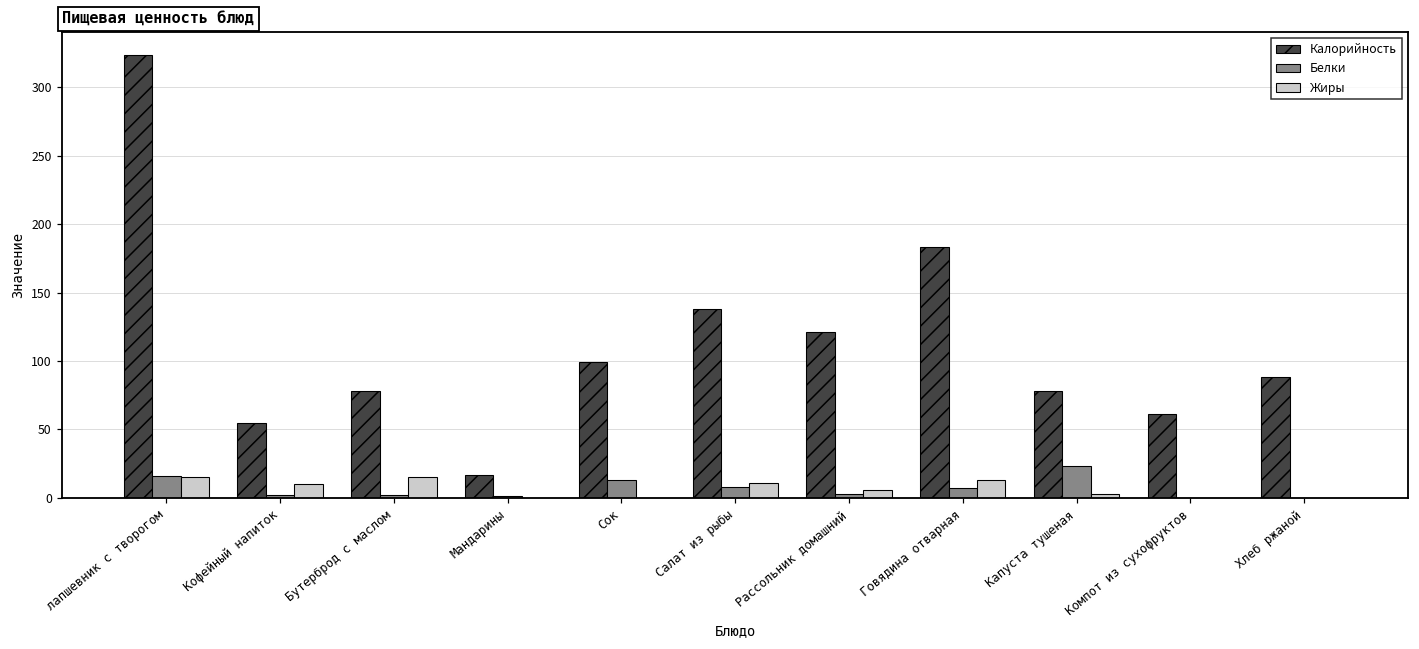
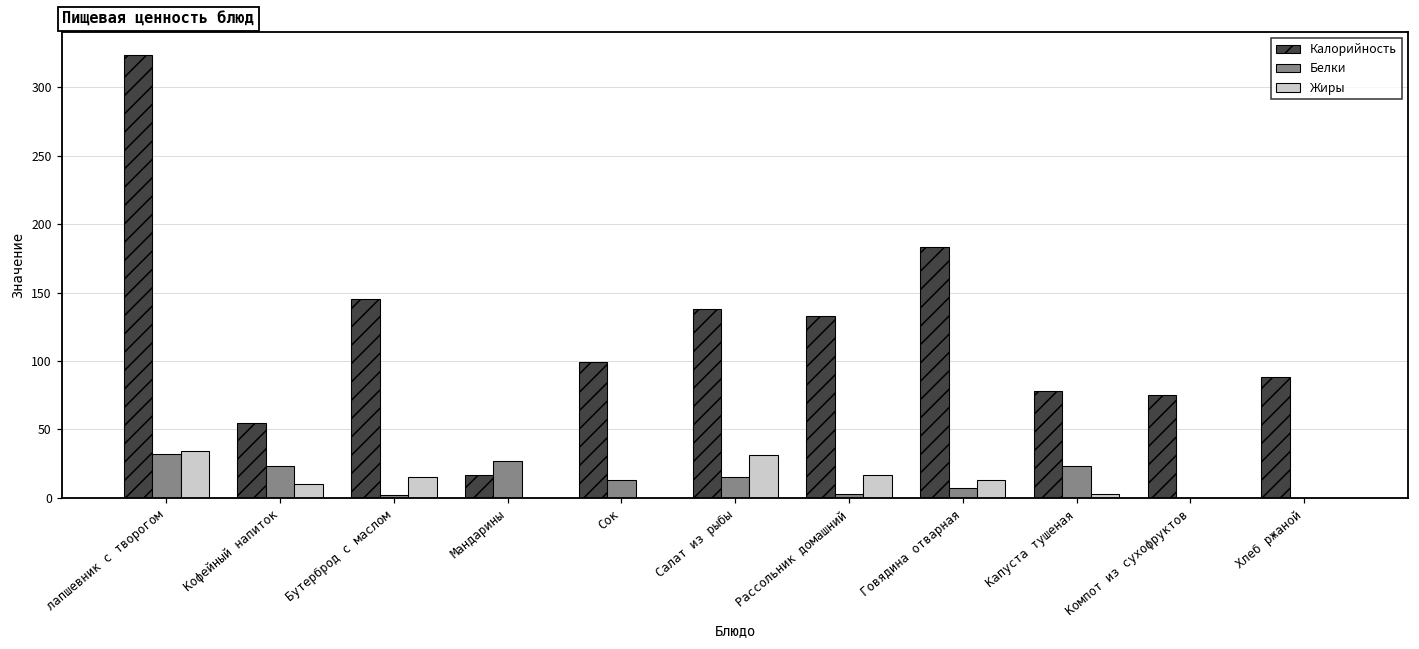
  {
    "Калорийность": {
      "лапшевник с творогом": 324,
      "Кофейный напиток": 55,
-     "Бутерброд с маслом": 78,
+     "Бутерброд с маслом": 145,
      "Мандарины": 17,
      "Сок": 99,
      "Салат из рыбы": 138,
-     "Рассольник домашний": 121,
+     "Рассольник домашний": 133,
      "Говядина отварная": 183,
      "Капуста тушеная": 78,
-     "Компот из сухофруктов": 61,
+     "Компот из сухофруктов": 75,
      "Хлеб ржаной": 88
    },
    "Белки": {
-     "лапшевник с творогом": 16,
-     "Кофейный напиток": 2,
-     "Мандарины": 1,
+     "лапшевник с творогом": 32,
+     "Кофейный напиток": 23,
+     "Мандарины": 27,
      "Сок": 13,
-     "Салат из рыбы": 8,
+     "Салат из рыбы": 15,
      "Рассольник домашний": 3,
      "Говядина отварная": 7,
      "Капуста тушеная": 23,
      "Компот из сухофруктов": 0,
      "Хлеб ржаной": 0
    },
    "Жиры": {
-     "лапшевник с творогом": 15,
+     "лапшевник с творогом": 34,
      "Кофейный напиток": 10,
      "Бутерброд с маслом": 15,
      "Мандарины": 0,
      "Сок": 0,
-     "Салат из рыбы": 11,
-     "Рассольник домашний": 6,
+     "Салат из рыбы": 31,
+     "Рассольник домашний": 17,
      "Говядина отварная": 13,
      "Капуста тушеная": 3,
      "Компот из сухофруктов": 0,
      "Хлеб ржаной": 0
    }
  }
